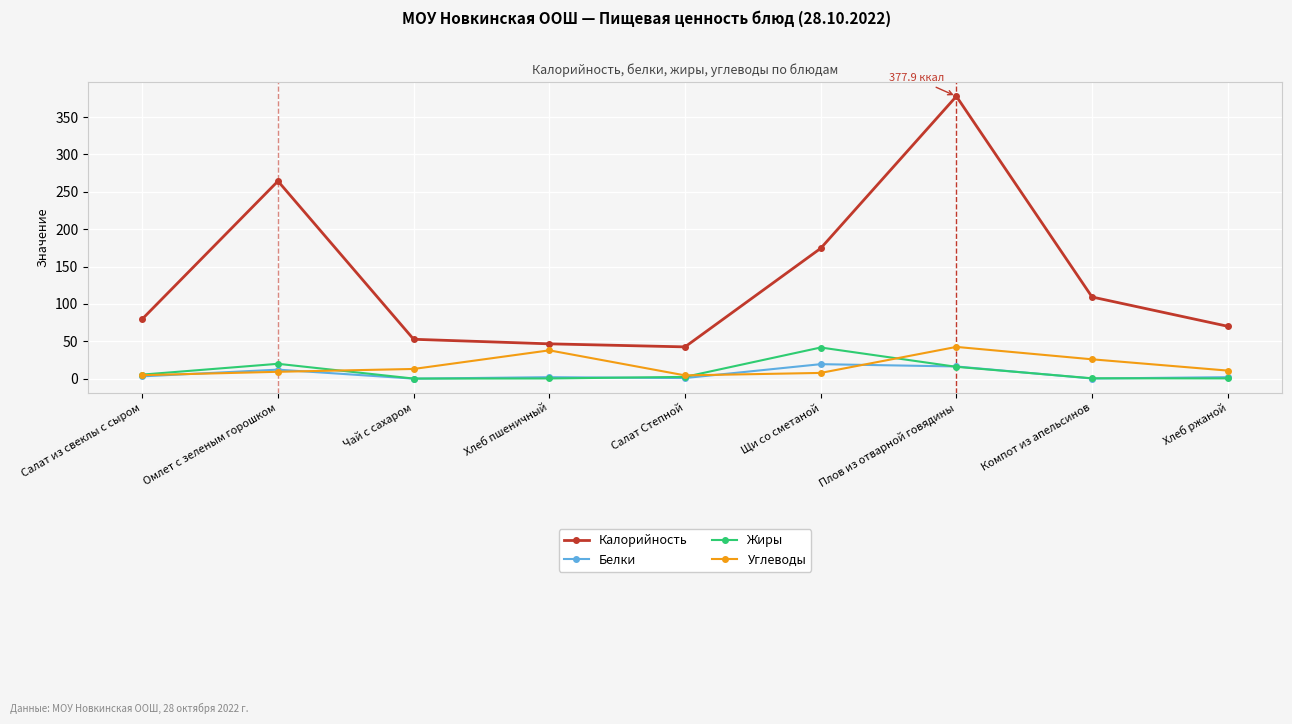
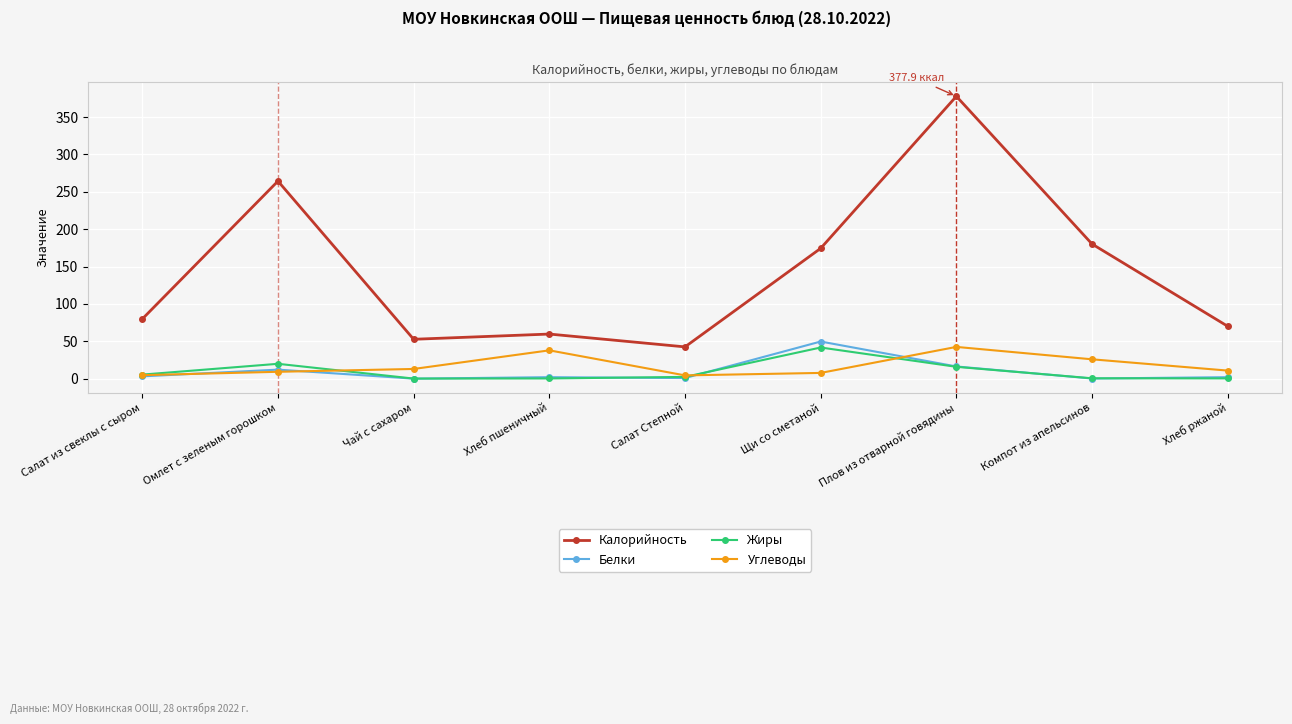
  {
    "Калорийность": {
      "Салат из свеклы с сыром": 80,
      "Омлет с зеленым горошком": 260,
      "Чай с сахаром": 50,
-     "Хлеб пшеничный": 50,
+     "Хлеб пшеничный": 60,
      "Салат Степной": 40,
      "Щи со сметаной": 170,
-     "Компот из апельсинов": 110,
+     "Компот из апельсинов": 180,
      "Хлеб ржаной": 70
    },
    "Белки": {
-     "Щи со сметаной": 20
+     "Щи со сметаной": 50
    },
    "Жиры": {
      "Омлет с зеленым горошком": 20,
      "Щи со сметаной": 40
    },
    "Углеводы": {
      "Чай с сахаром": 10,
      "Хлеб пшеничный": 40,
      "Щи со сметаной": 10,
      "Плов из отварной говядины": 40,
      "Компот из апельсинов": 30,
      "Хлеб ржаной": 10
    }
  }
